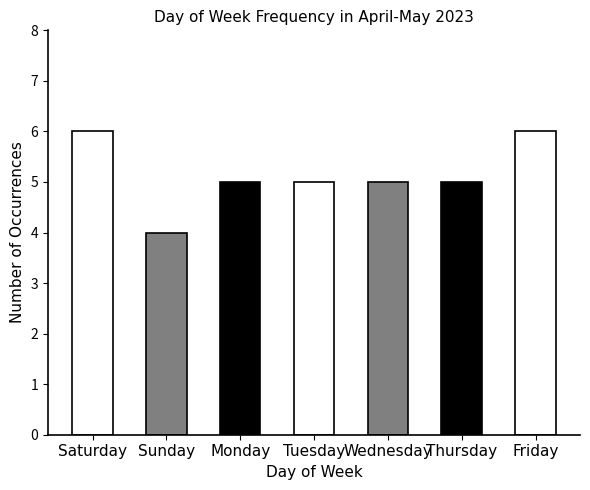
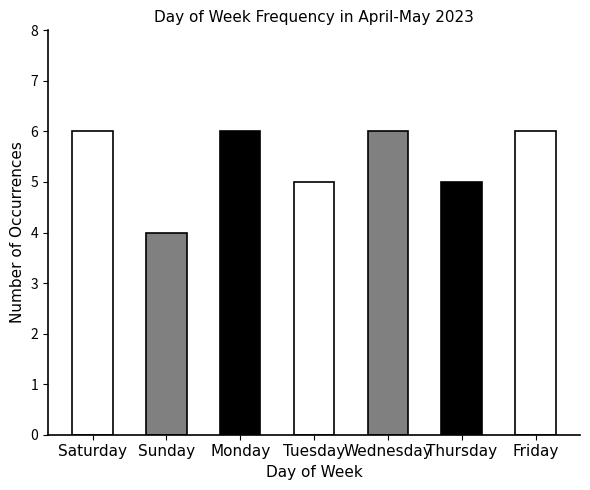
  {
    "Saturday": 6,
    "Sunday": 4,
-   "Monday": 5,
+   "Monday": 6,
    "Tuesday": 5,
-   "Wednesday": 5,
+   "Wednesday": 6,
    "Thursday": 5,
    "Friday": 6
  }
